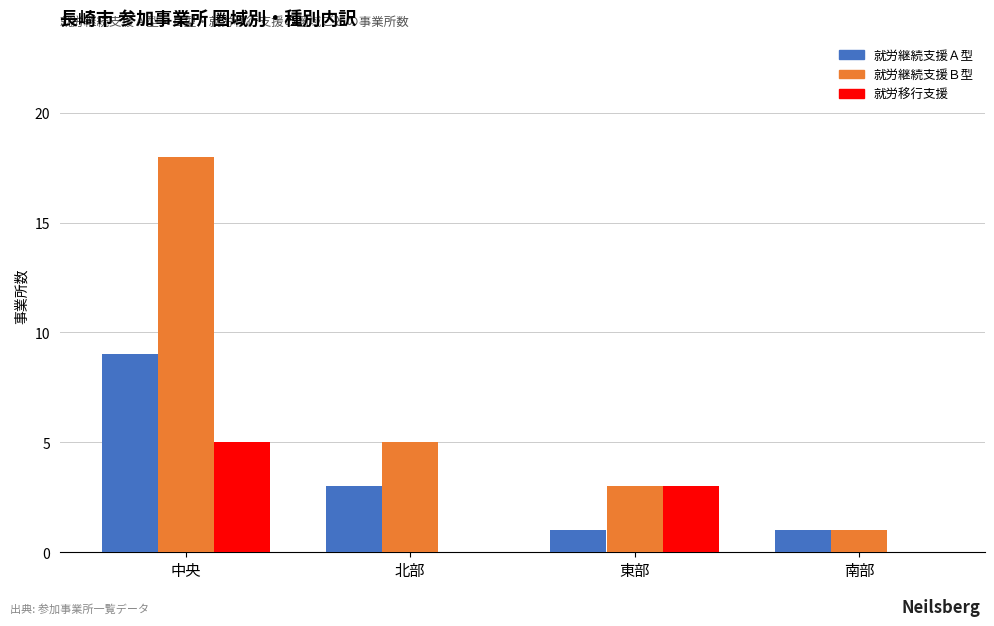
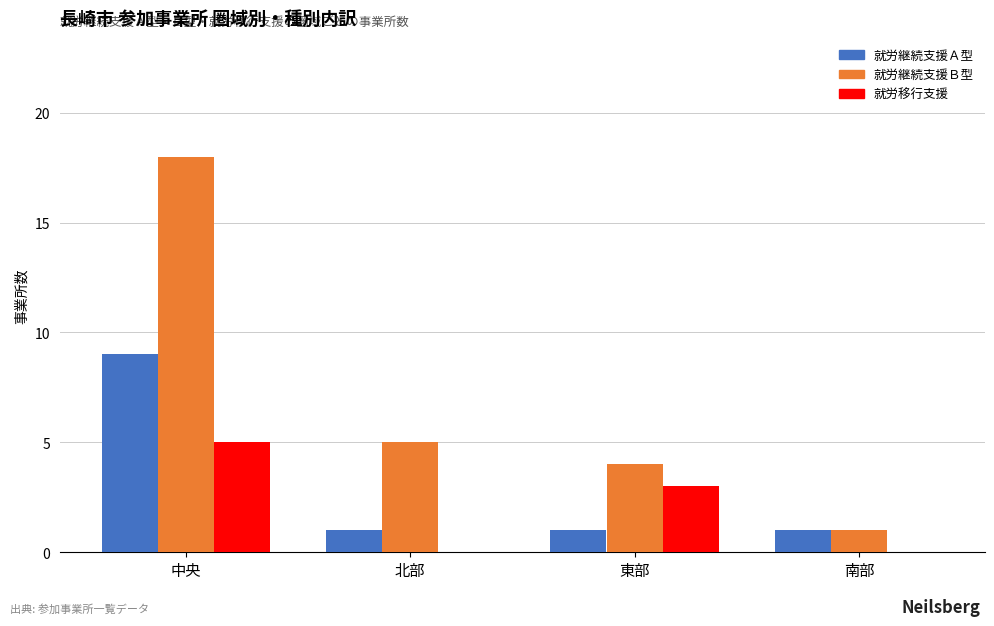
  {
    "就労継続支援Ａ型": {
      "中央": 9,
-     "北部": 3,
+     "北部": 1,
      "東部": 1,
      "南部": 1
    },
    "就労継続支援Ｂ型": {
      "中央": 18,
      "北部": 5,
-     "東部": 3,
+     "東部": 4,
      "南部": 1
    },
    "就労移行支援": {
      "中央": 5,
      "北部": 0,
      "東部": 3,
      "南部": 0
    }
  }
